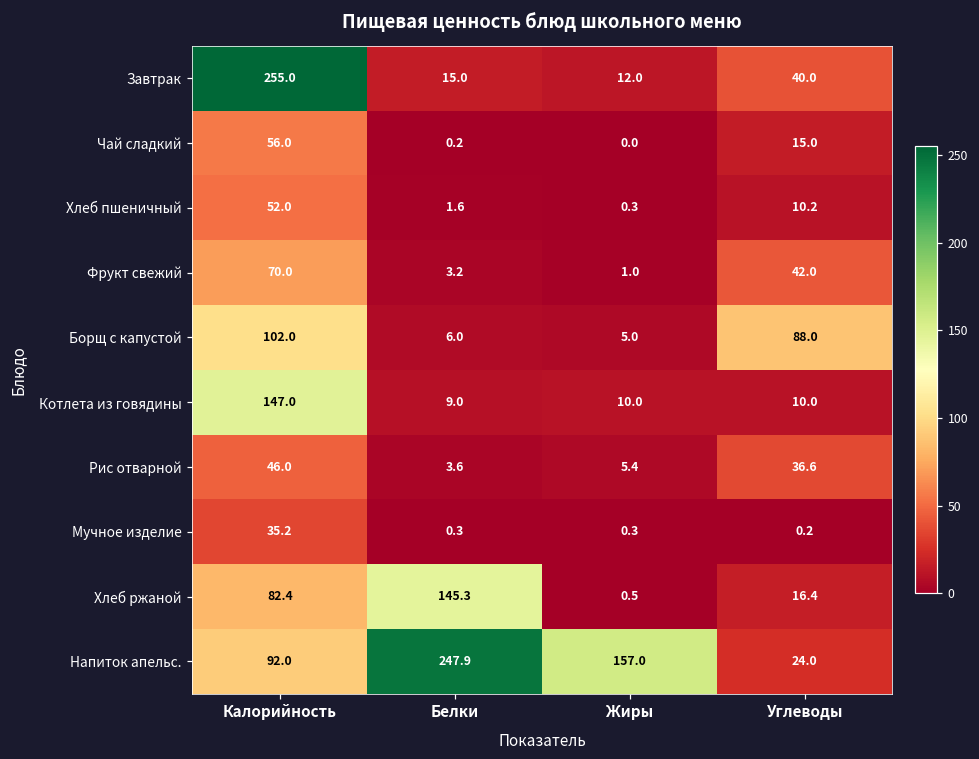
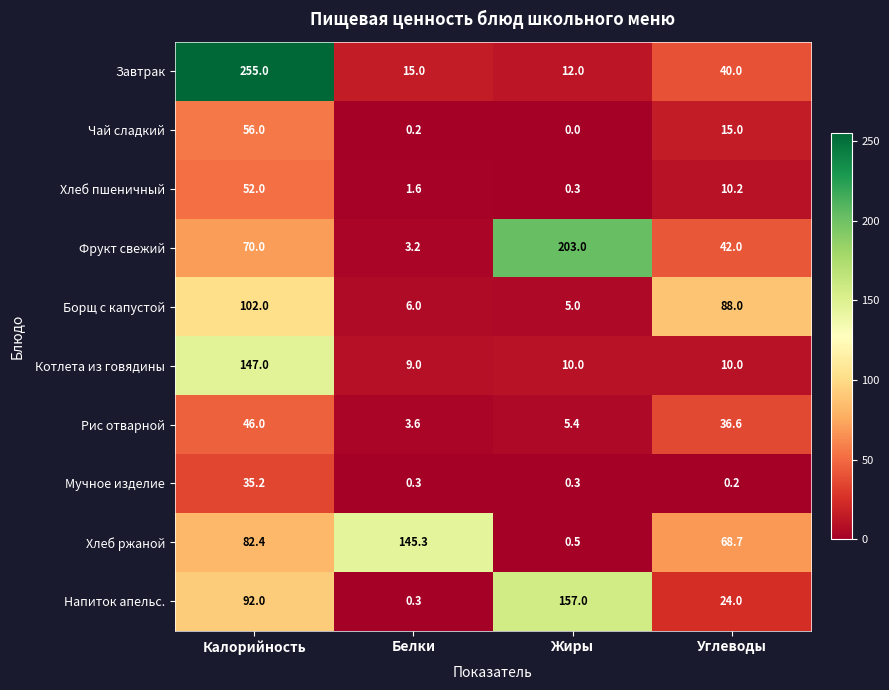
  {
    "Завтрак": {
      "Калорийность": 255.0,
      "Белки": 15.0,
      "Жиры": 12.0,
      "Углеводы": 40.0
    },
    "Чай сладкий": {
      "Калорийность": 56.0,
      "Белки": 0.2,
      "Жиры": 0.0,
      "Углеводы": 15.0
    },
    "Хлеб пшеничный": {
      "Калорийность": 52.0,
      "Белки": 1.6,
      "Жиры": 0.3,
      "Углеводы": 10.2
    },
    "Фрукт свежий": {
      "Калорийность": 70.0,
      "Белки": 3.2,
-     "Жиры": 1.0,
+     "Жиры": 203.0,
      "Углеводы": 42.0
    },
    "Борщ с капустой": {
      "Калорийность": 102.0,
      "Белки": 6.0,
      "Жиры": 5.0,
      "Углеводы": 88.0
    },
    "Котлета из говядины": {
      "Калорийность": 147.0,
      "Белки": 9.0,
      "Жиры": 10.0,
      "Углеводы": 10.0
    },
    "Рис отварной": {
      "Калорийность": 46.0,
      "Белки": 3.6,
      "Жиры": 5.4,
      "Углеводы": 36.6
    },
    "Мучное изделие": {
      "Калорийность": 35.2,
      "Белки": 0.3,
      "Жиры": 0.3,
      "Углеводы": 0.2
    },
    "Хлеб ржаной": {
      "Калорийность": 82.4,
      "Белки": 145.3,
      "Жиры": 0.5,
-     "Углеводы": 16.4
+     "Углеводы": 68.7
    },
    "Напиток апельс.": {
      "Калорийность": 92.0,
-     "Белки": 247.9,
+     "Белки": 0.3,
      "Жиры": 157.0,
      "Углеводы": 24.0
    }
  }
